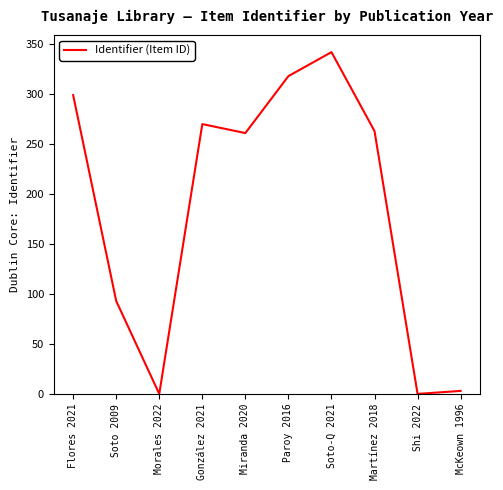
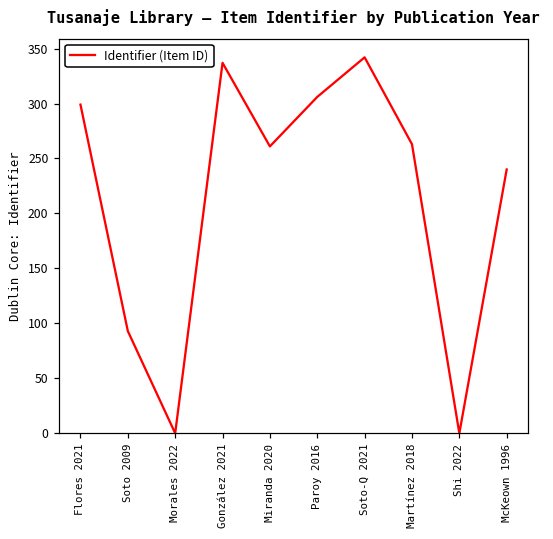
  {
    "Flores 2021": 300,
    "Soto 2009": 90,
    "Morales 2022": 0,
-   "González 2021": 270,
+   "González 2021": 340,
    "Miranda 2020": 260,
-   "Paroy 2016": 320,
+   "Paroy 2016": 310,
    "Soto-Q 2021": 340,
    "Martínez 2018": 260,
    "Shi 2022": 0,
-   "McKeown 1996": 0
+   "McKeown 1996": 240
  }
